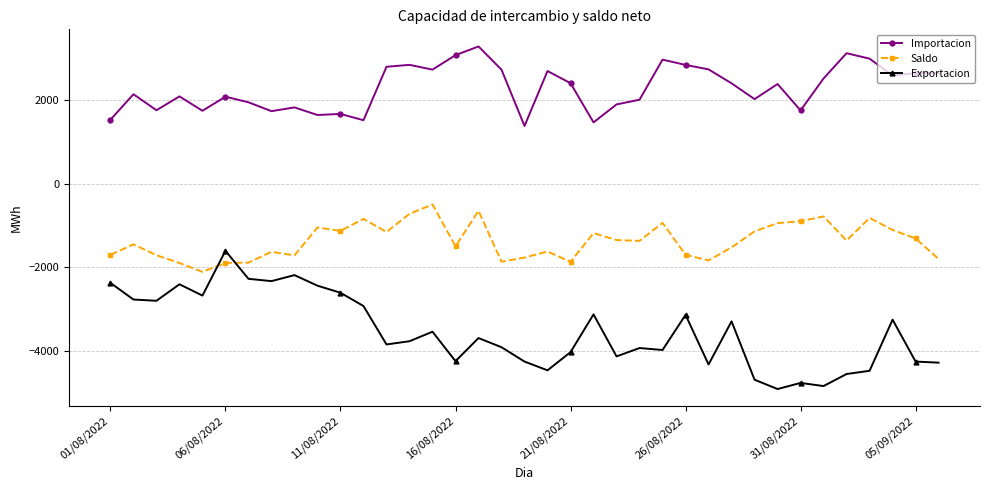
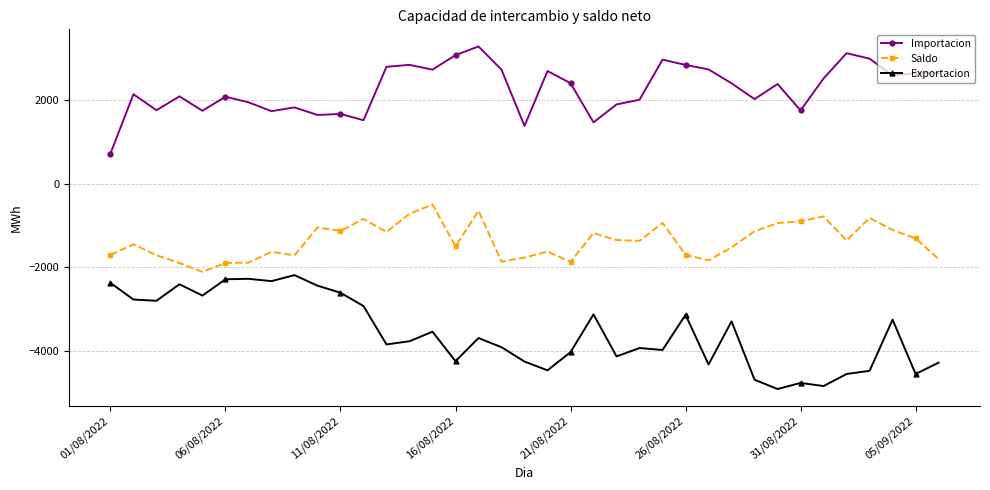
  {
    "Importacion": {
-     "01/08/2022": 1500,
+     "01/08/2022": 700,
      "06/08/2022": 2100,
      "11/08/2022": 1700,
      "16/08/2022": 3100,
      "21/08/2022": 2400,
      "26/08/2022": 2900,
      "31/08/2022": 1800
    },
    "Saldo": {
      "01/08/2022": -1700,
      "06/08/2022": -1900,
      "11/08/2022": -1100,
      "16/08/2022": -1500,
      "21/08/2022": -1900,
      "26/08/2022": -1700,
      "31/08/2022": -900,
      "05/09/2022": -1300
    },
    "Exportacion": {
      "01/08/2022": -2400,
-     "06/08/2022": -1600,
+     "06/08/2022": -2300,
      "11/08/2022": -2600,
      "16/08/2022": -4200,
      "21/08/2022": -4000,
      "26/08/2022": -3100,
      "31/08/2022": -4800,
-     "05/09/2022": -4300
+     "05/09/2022": -4600
    }
  }
